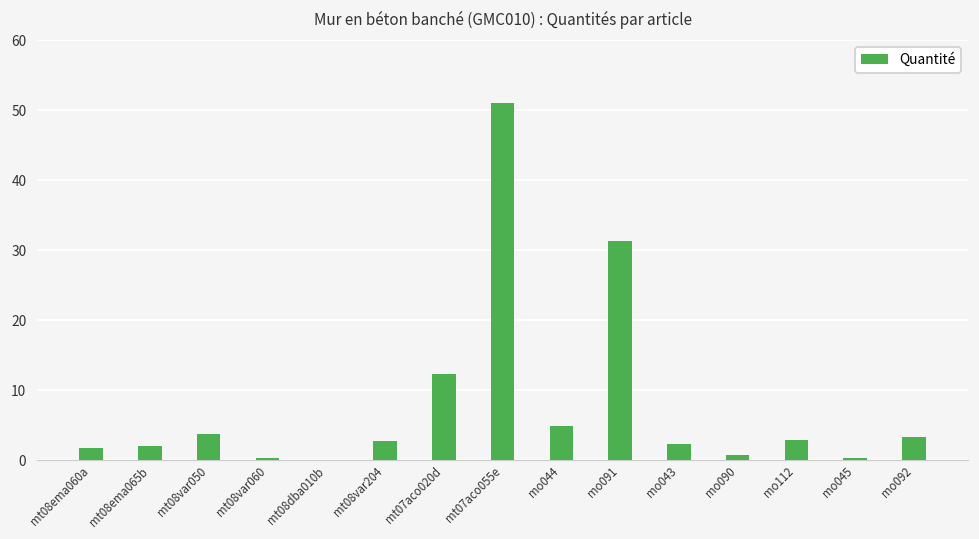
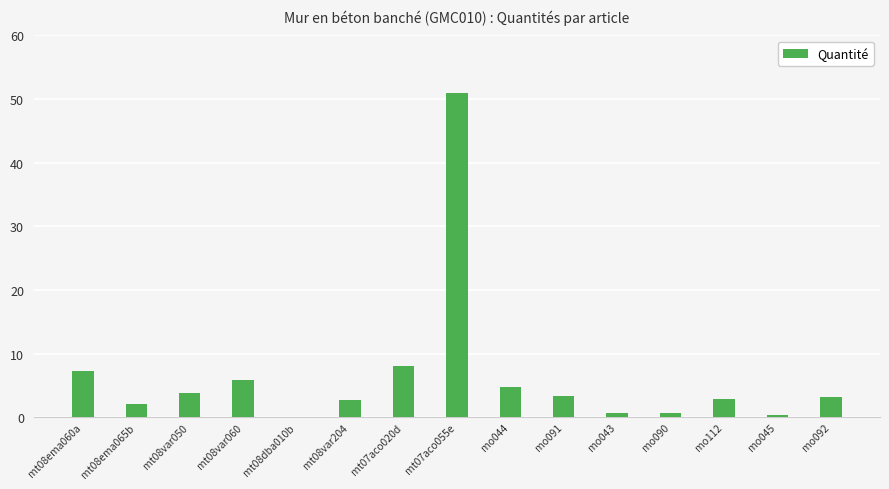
  {
-   "mt08ema060a": 2,
+   "mt08ema060a": 7,
    "mt08ema065b": 2,
    "mt08var050": 4,
-   "mt08var060": 0,
+   "mt08var060": 6,
    "mt08var204": 3,
-   "mt07aco020d": 12,
+   "mt07aco020d": 8,
    "mt07aco055e": 51,
    "mo044": 5,
-   "mo091": 31,
-   "mo043": 2,
+   "mo091": 3,
+   "mo043": 1,
    "mo090": 1,
    "mo112": 3,
    "mo092": 3
  }
